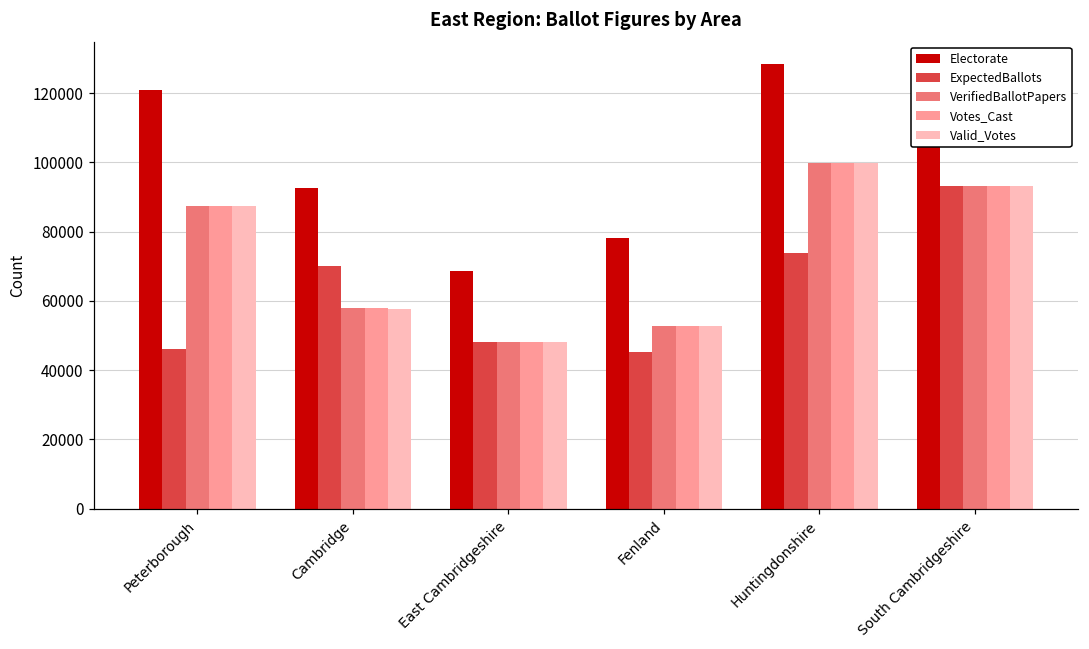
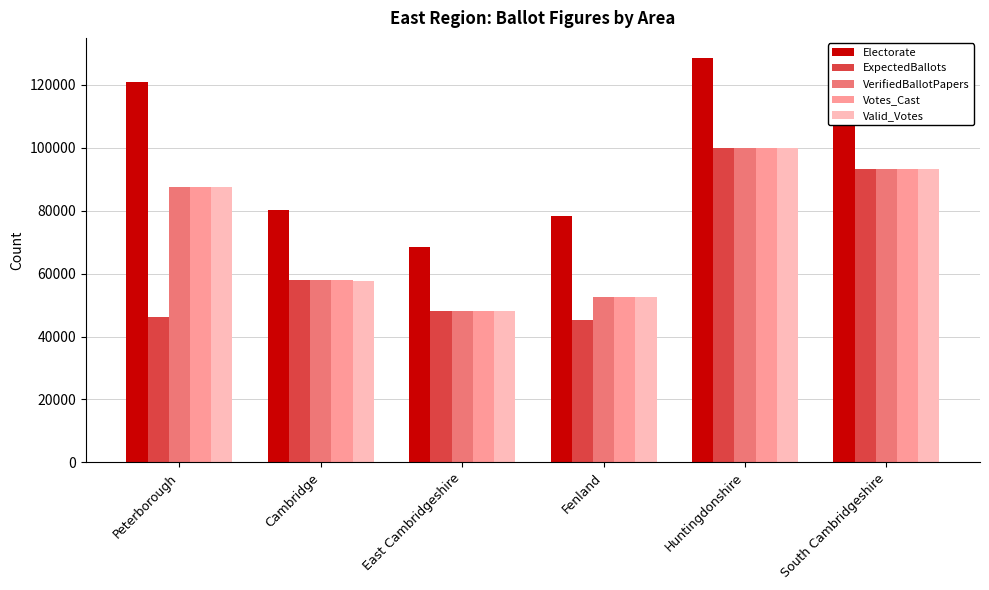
  {
    "Electorate": {
      "Peterborough": 121000,
-     "Cambridge": 93000,
+     "Cambridge": 80000,
      "East Cambridgeshire": 69000,
      "Fenland": 78000,
      "Huntingdonshire": 128000
    },
    "ExpectedBallots": {
      "Peterborough": 46000,
-     "Cambridge": 70000,
+     "Cambridge": 58000,
      "East Cambridgeshire": 48000,
      "Fenland": 45000,
-     "Huntingdonshire": 74000,
+     "Huntingdonshire": 100000,
      "South Cambridgeshire": 93000
    }
  }
